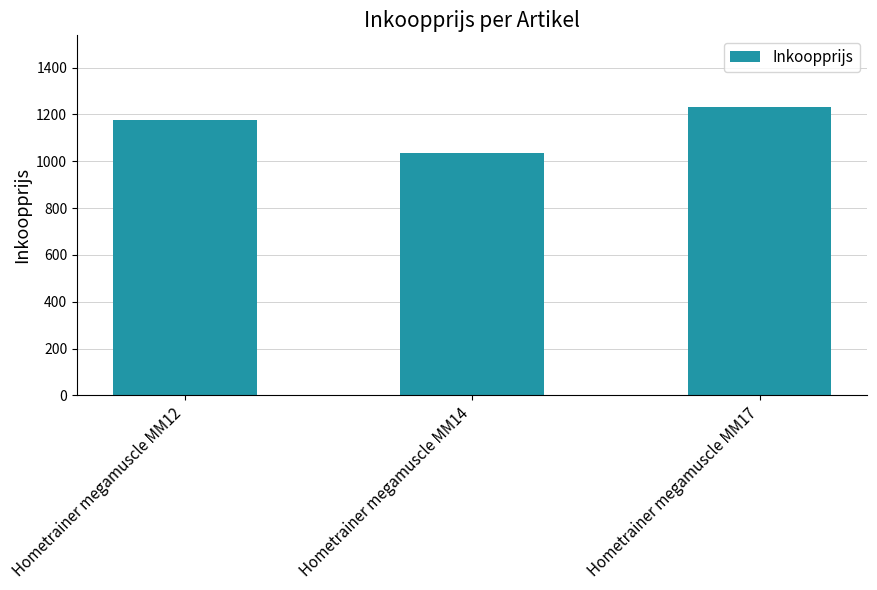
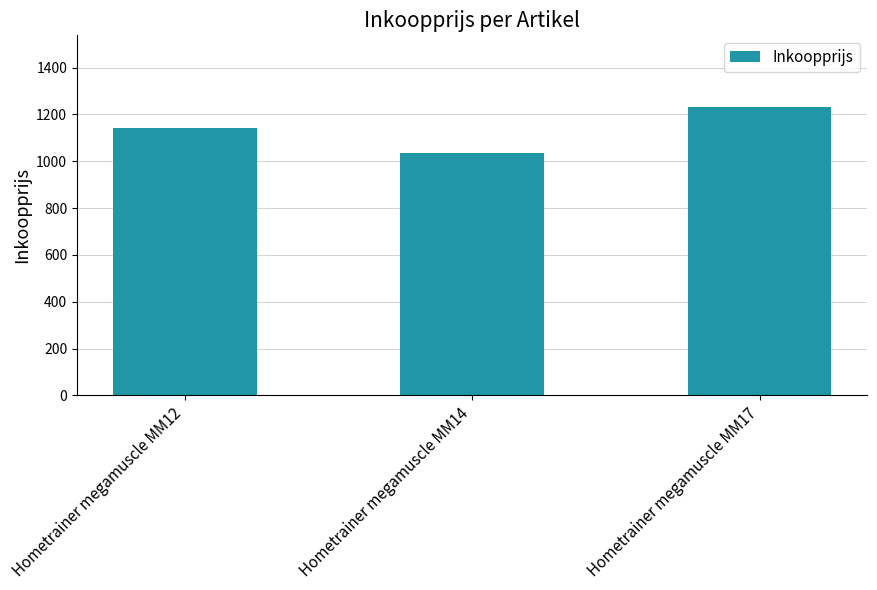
  {
-   "Hometrainer megamuscle MM12": 1180,
+   "Hometrainer megamuscle MM12": 1140,
    "Hometrainer megamuscle MM14": 1030,
    "Hometrainer megamuscle MM17": 1230
  }
